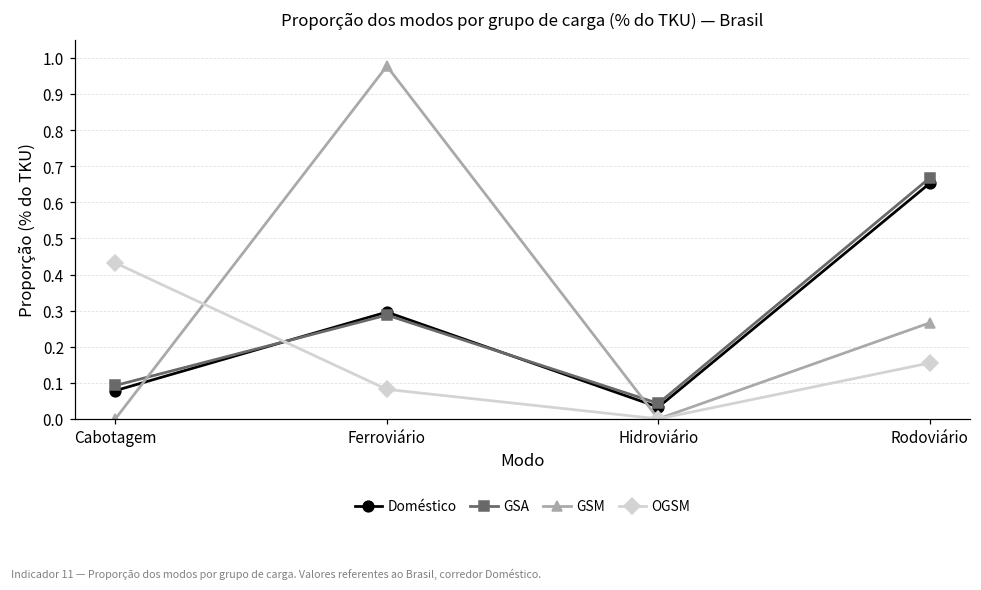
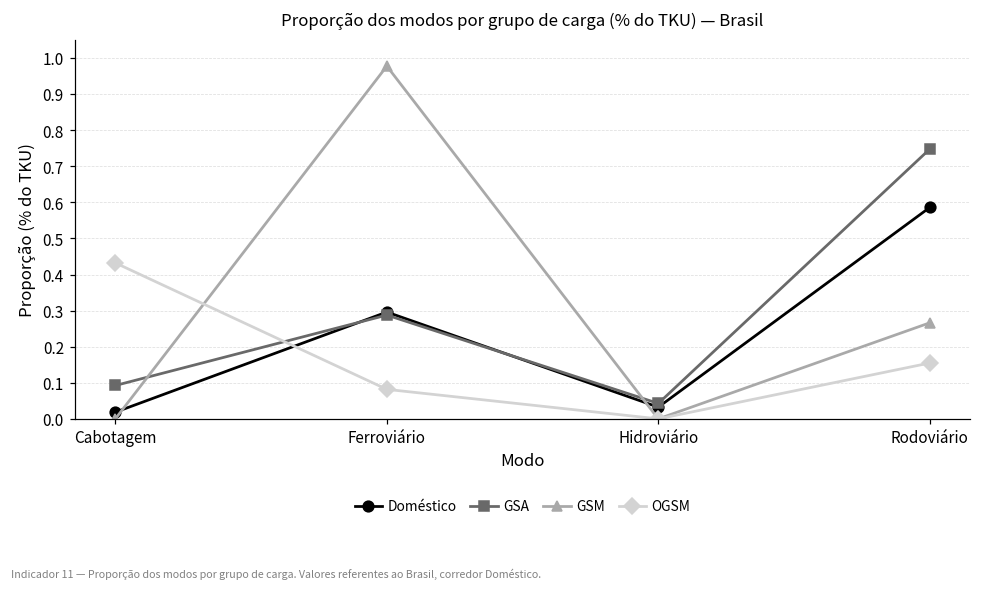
  {
    "Doméstico": {
-     "Cabotagem": 0.08,
+     "Cabotagem": 0.02,
      "Ferroviário": 0.30,
      "Hidroviário": 0.03,
-     "Rodoviário": 0.65
+     "Rodoviário": 0.59
    },
    "GSA": {
      "Cabotagem": 0.09,
      "Ferroviário": 0.29,
      "Hidroviário": 0.04,
-     "Rodoviário": 0.67
+     "Rodoviário": 0.75
    },
    "GSM": {
      "Cabotagem": 0.00,
      "Ferroviário": 0.98,
      "Rodoviário": 0.27
    },
    "OGSM": {
      "Cabotagem": 0.43,
      "Ferroviário": 0.08,
      "Rodoviário": 0.15
    }
  }
